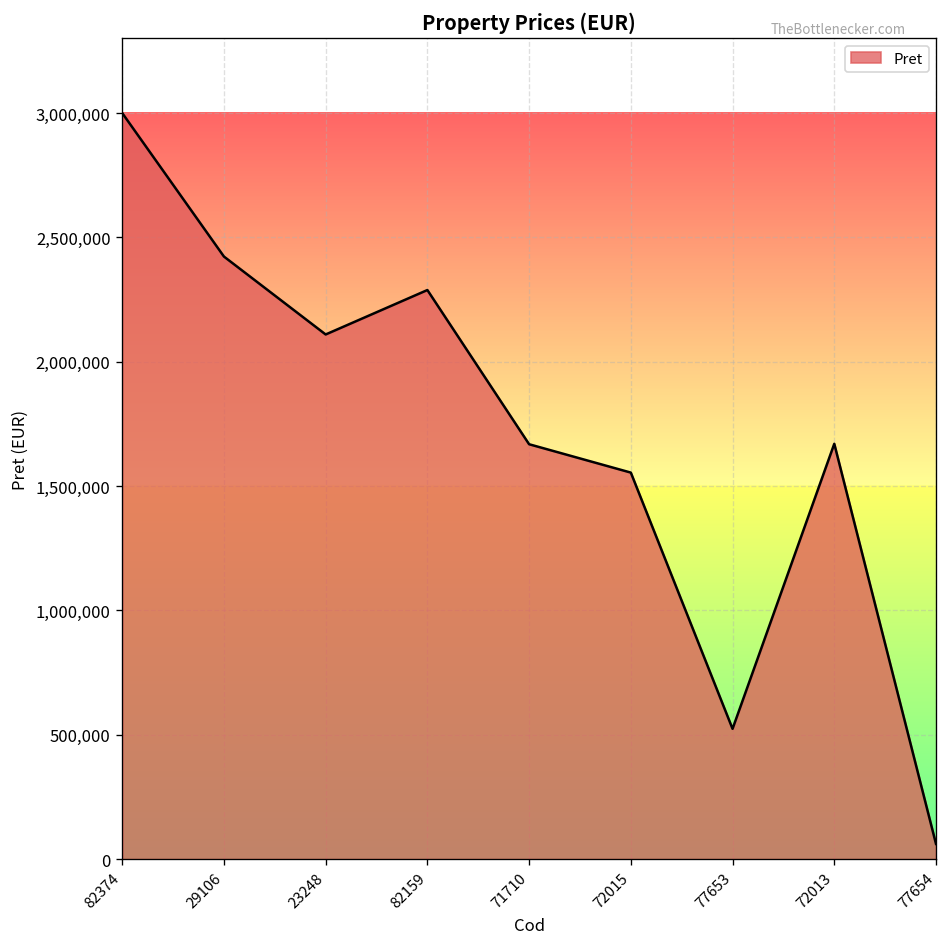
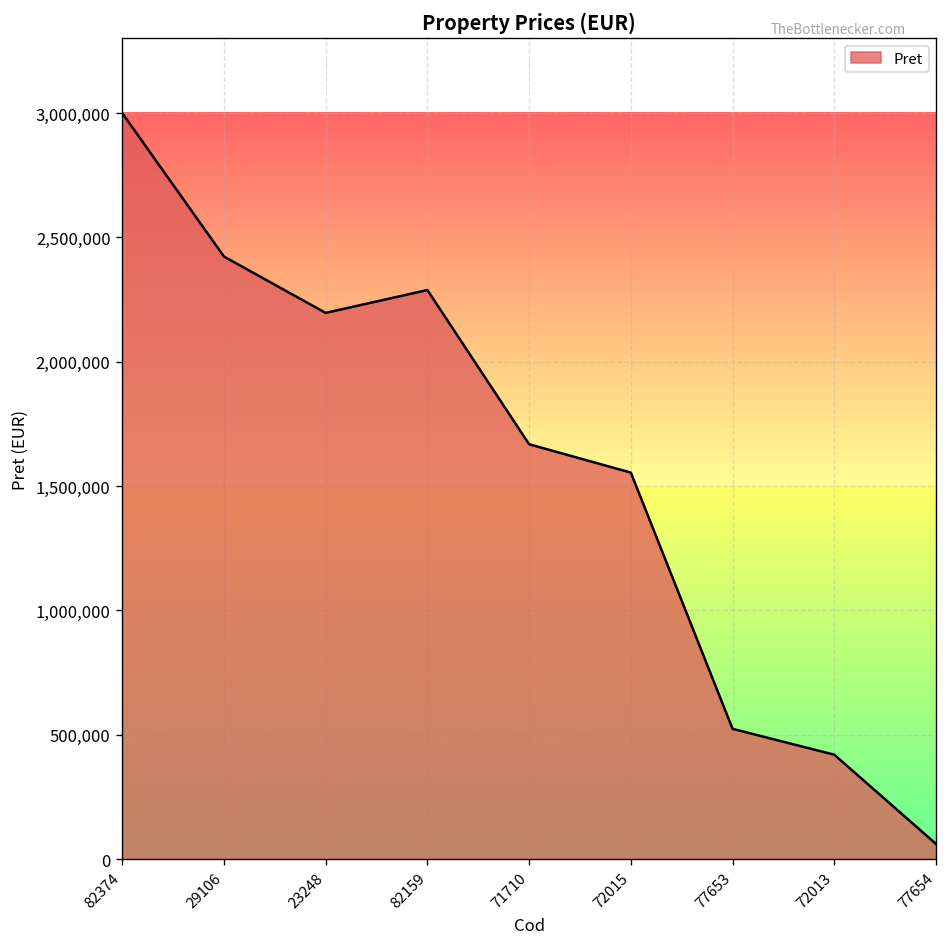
  {
    "82374": "3,000,000",
    "29106": "2,420,000",
-   "23248": "2,110,000",
+   "23248": "2,200,000",
    "82159": "2,290,000",
    "71710": "1,670,000",
    "72015": "1,550,000",
    "77653": "520,000",
-   "72013": "1,670,000",
+   "72013": "420,000",
    "77654": "60,000"
  }
